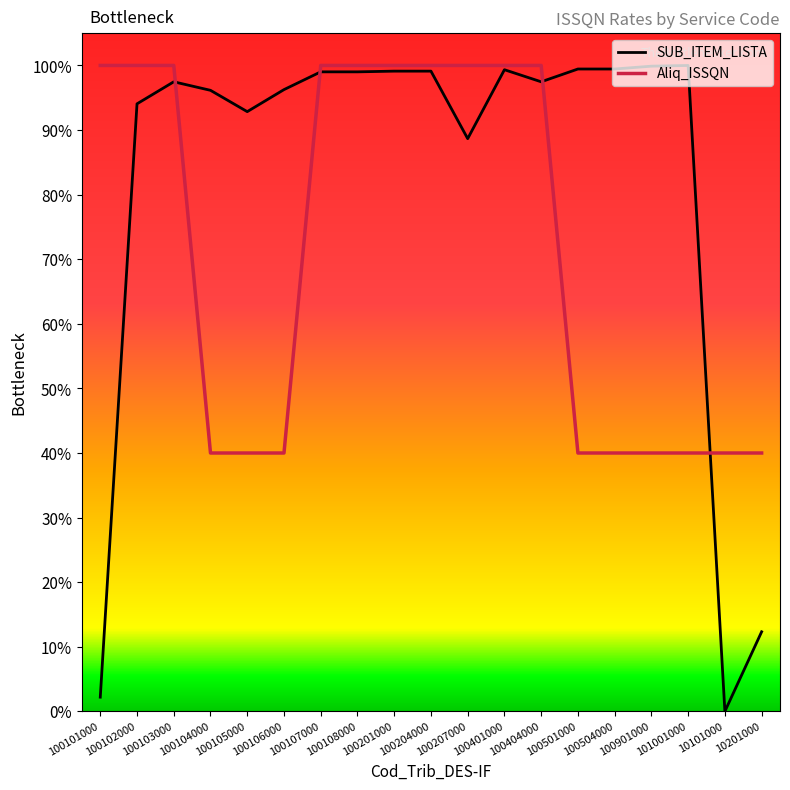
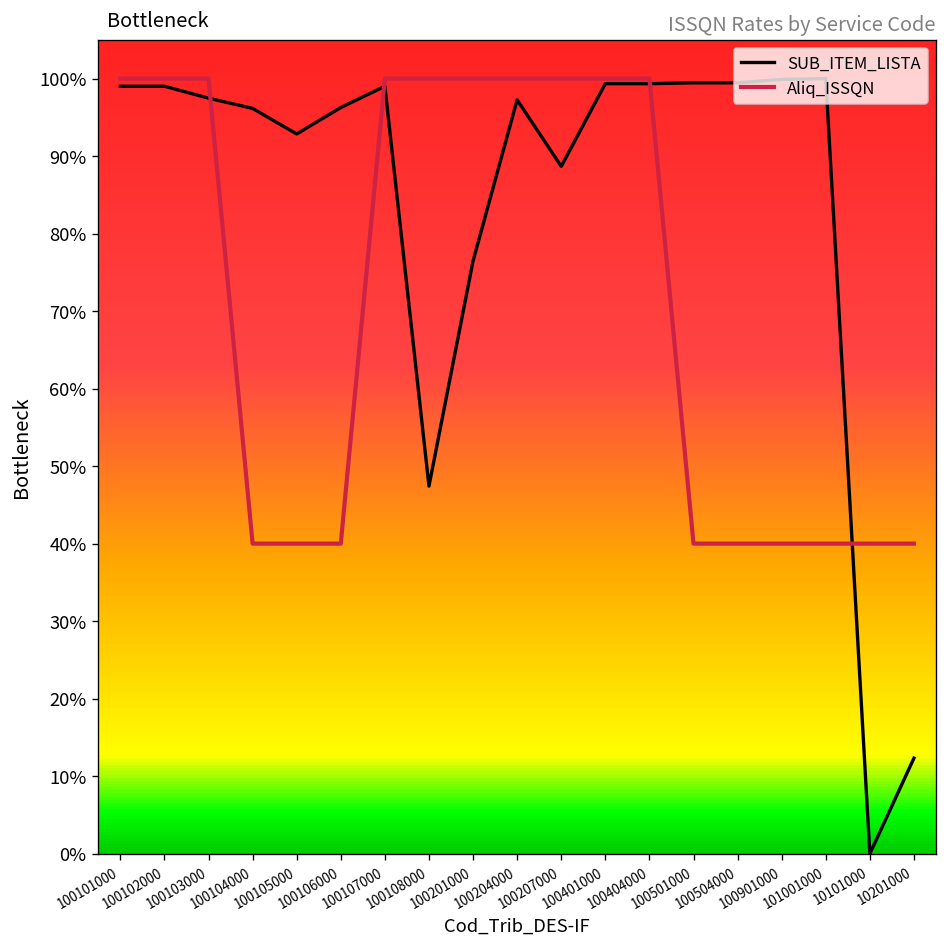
  {
    "SUB_ITEM_LISTA": {
-     "100101000": "2%",
-     "100102000": "94%",
+     "100101000": "99%",
+     "100102000": "99%",
      "100103000": "97%",
      "100104000": "96%",
      "100105000": "93%",
      "100106000": "96%",
      "100107000": "99%",
-     "100108000": "99%",
-     "100201000": "99%",
-     "100204000": "99%",
+     "100108000": "47%",
+     "100201000": "76%",
+     "100204000": "97%",
      "100207000": "89%",
      "100401000": "99%",
-     "100404000": "97%",
+     "100404000": "99%",
      "100501000": "99%",
      "10101000": "0%",
      "10201000": "12%"
    },
    "Aliq_ISSQN": {
      "100101000": "100%",
      "100102000": "100%",
      "100103000": "100%",
      "100104000": "40%",
      "100105000": "40%",
      "100106000": "40%",
      "100107000": "100%",
      "100108000": "100%",
      "100201000": "100%",
      "100204000": "100%",
      "100207000": "100%",
      "100401000": "100%",
      "100404000": "100%",
      "100501000": "40%",
      "100504000": "40%",
      "100901000": "40%",
      "101001000": "40%",
      "10101000": "40%",
      "10201000": "40%"
    }
  }
